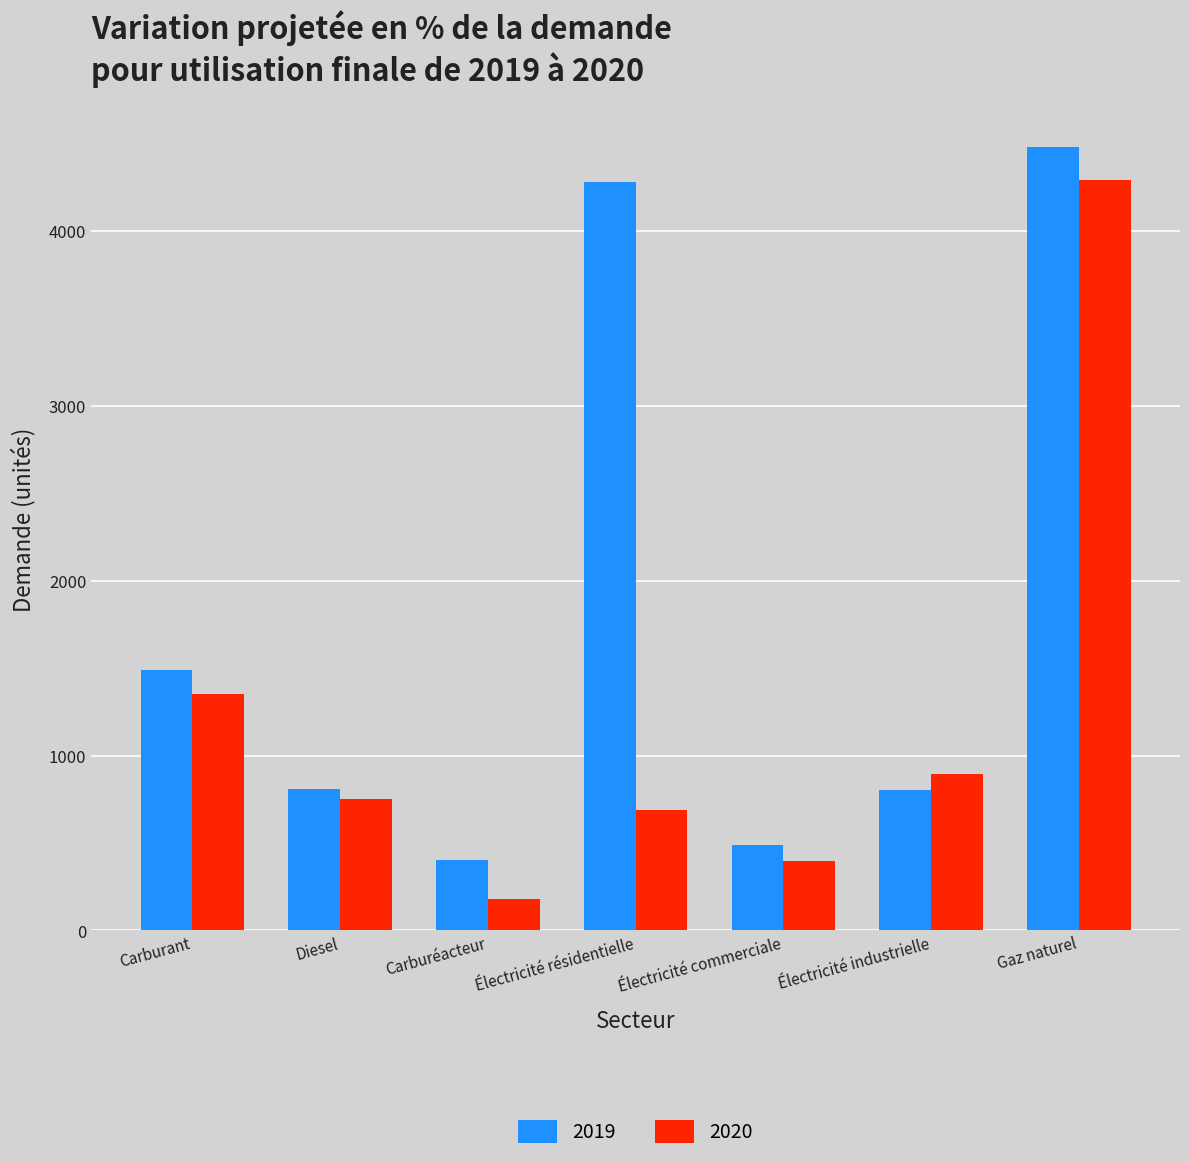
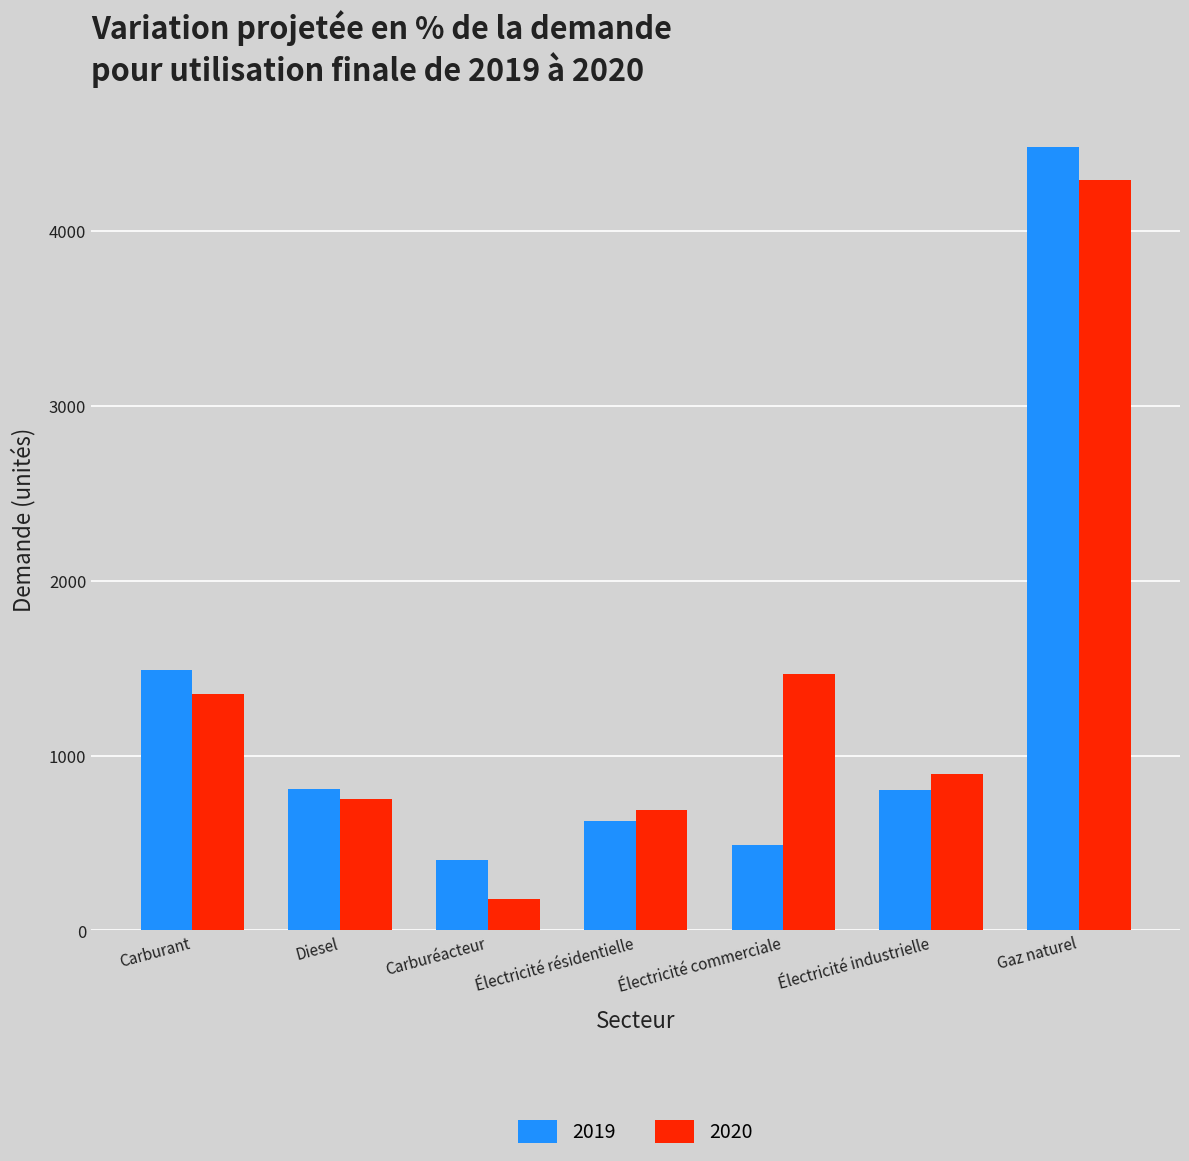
  {
    "2019": {
      "Carburant": 1490,
      "Diesel": 810,
      "Carburéacteur": 400,
-     "Électricité résidentielle": 4280,
+     "Électricité résidentielle": 630,
      "Électricité commerciale": 490,
      "Électricité industrielle": 800,
      "Gaz naturel": 4480
    },
    "2020": {
      "Carburant": 1350,
      "Diesel": 750,
      "Carburéacteur": 180,
      "Électricité résidentielle": 690,
-     "Électricité commerciale": 400,
+     "Électricité commerciale": 1470,
      "Électricité industrielle": 900,
      "Gaz naturel": 4290
    }
  }
